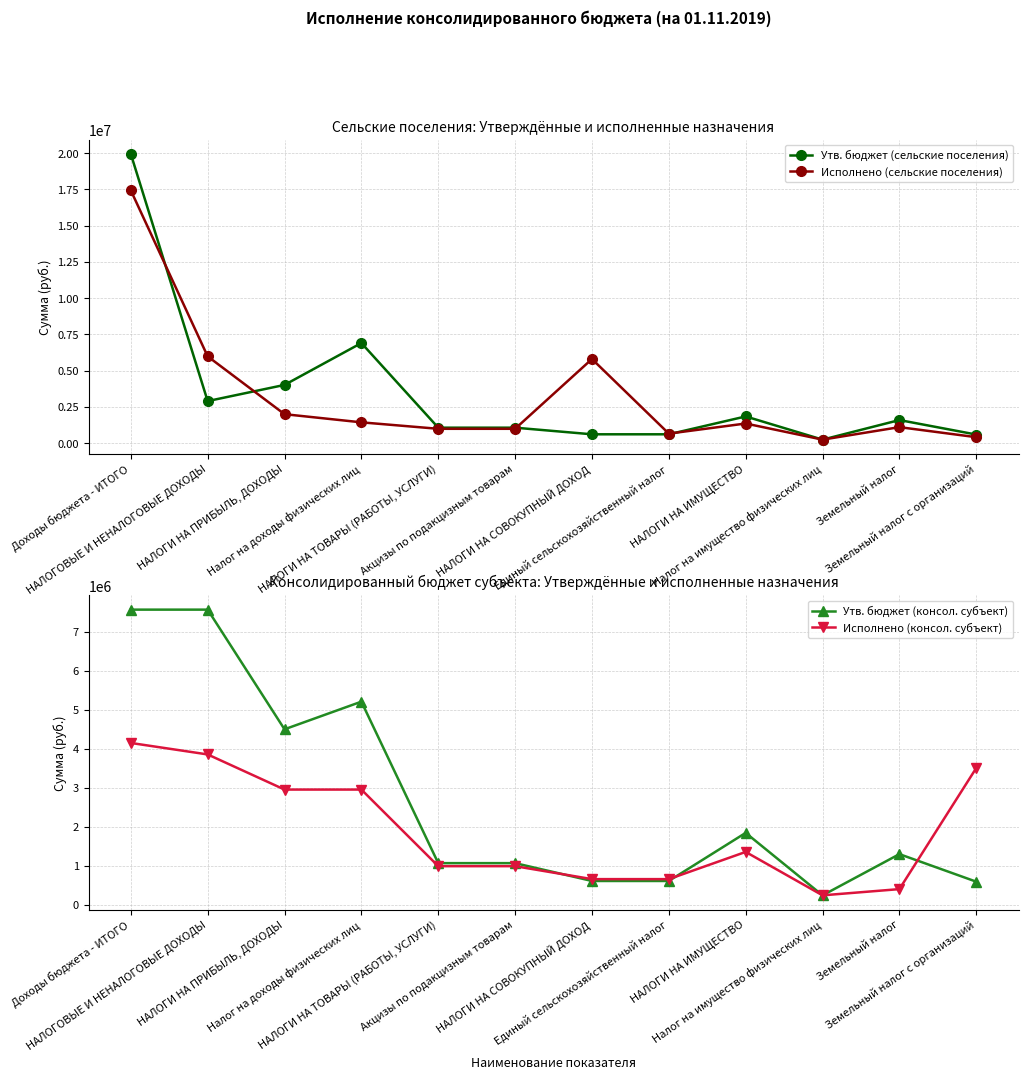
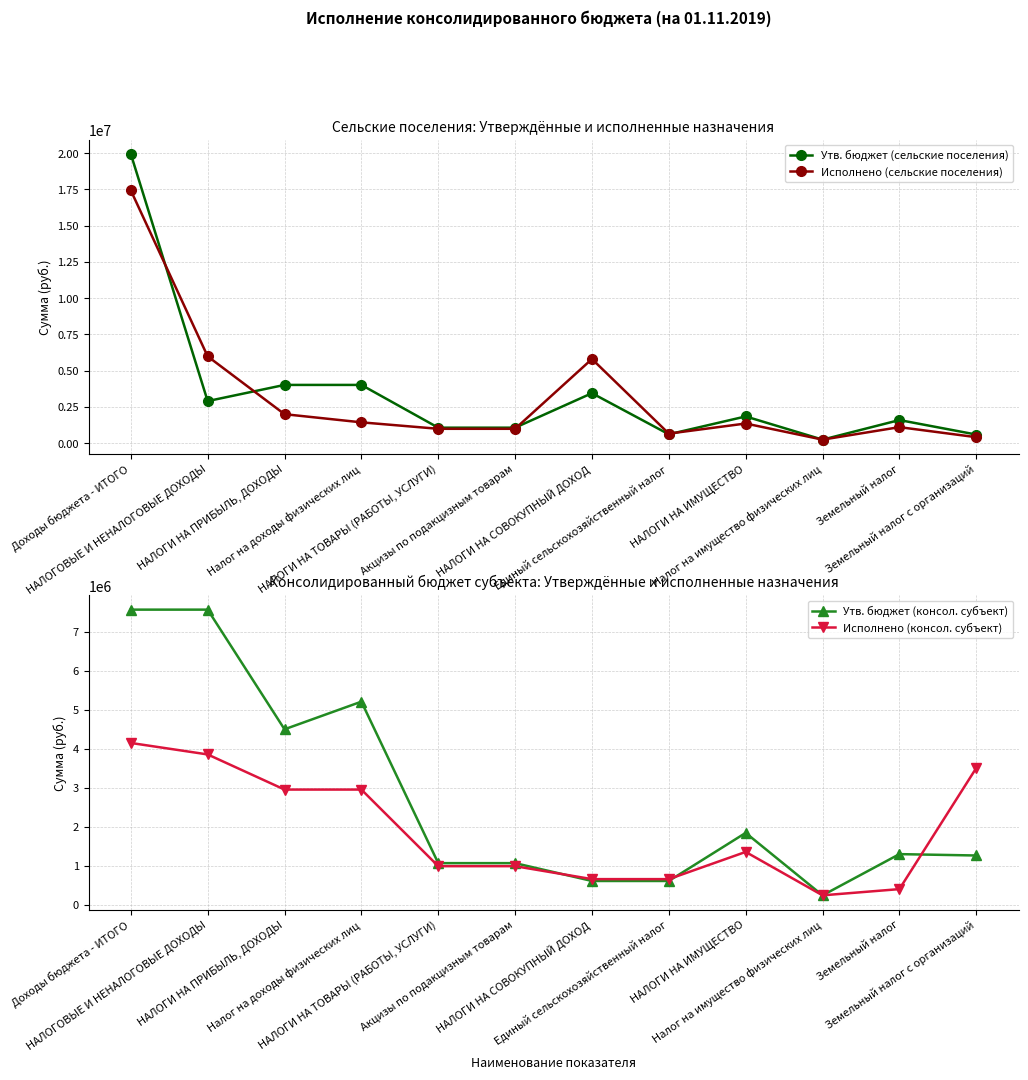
  {
    "Сельские поселения: Утверждённые и исполненные назначения": {
      "Утв. бюджет (сельские поселения)": {
        "Доходы бюджета - ИТОГО": 20000000,
        "НАЛОГОВЫЕ И НЕНАЛОГОВЫЕ ДОХОДЫ": 2900000,
        "НАЛОГИ НА ПРИБЫЛЬ, ДОХОДЫ": 4000000,
-       "Налог на доходы физических лиц": 6900000,
-       "НАЛОГИ НА СОВОКУПНЫЙ ДОХОД": 600000,
+       "Налог на доходы физических лиц": 4000000,
+       "НАЛОГИ НА СОВОКУПНЫЙ ДОХОД": 3500000,
        "НАЛОГИ НА ИМУЩЕСТВО": 1900000,
        "Земельный налог": 1600000,
        "Земельный налог с организаций": 600000
      },
      "Исполнено (сельские поселения)": {
        "Доходы бюджета - ИТОГО": 17400000,
        "НАЛОГОВЫЕ И НЕНАЛОГОВЫЕ ДОХОДЫ": 6000000,
        "НАЛОГИ НА ПРИБЫЛЬ, ДОХОДЫ": 2000000,
        "Налог на доходы физических лиц": 1400000,
        "НАЛОГИ НА СОВОКУПНЫЙ ДОХОД": 5800000,
        "НАЛОГИ НА ИМУЩЕСТВО": 1400000,
        "Земельный налог": 1100000,
        "Земельный налог с организаций": 400000
      }
    },
    "Консолидированный бюджет субъекта: Утверждённые и исполненные назначения": {
      "Утв. бюджет (консол. субъект)": {
        "Доходы бюджета - ИТОГО": 7600000,
        "НАЛОГОВЫЕ И НЕНАЛОГОВЫЕ ДОХОДЫ": 7600000,
        "НАЛОГИ НА ПРИБЫЛЬ, ДОХОДЫ": 4500000,
        "Налог на доходы физических лиц": 5200000,
        "НАЛОГИ НА ТОВАРЫ (РАБОТЫ, УСЛУГИ)": 1100000,
        "Акцизы по подакцизным товарам": 1100000,
        "НАЛОГИ НА ИМУЩЕСТВО": 1900000,
        "Земельный налог": 1300000,
-       "Земельный налог с организаций": 600000
+       "Земельный налог с организаций": 1300000
      },
      "Исполнено (консол. субъект)": {
        "Доходы бюджета - ИТОГО": 4200000,
        "НАЛОГОВЫЕ И НЕНАЛОГОВЫЕ ДОХОДЫ": 3900000,
        "НАЛОГИ НА ПРИБЫЛЬ, ДОХОДЫ": 3000000,
        "Налог на доходы физических лиц": 3000000,
        "НАЛОГИ НА ТОВАРЫ (РАБОТЫ, УСЛУГИ)": 1000000,
        "Акцизы по подакцизным товарам": 1000000,
        "НАЛОГИ НА ИМУЩЕСТВО": 1400000,
        "Земельный налог": 400000,
        "Земельный налог с организаций": 3500000
      }
    }
  }
